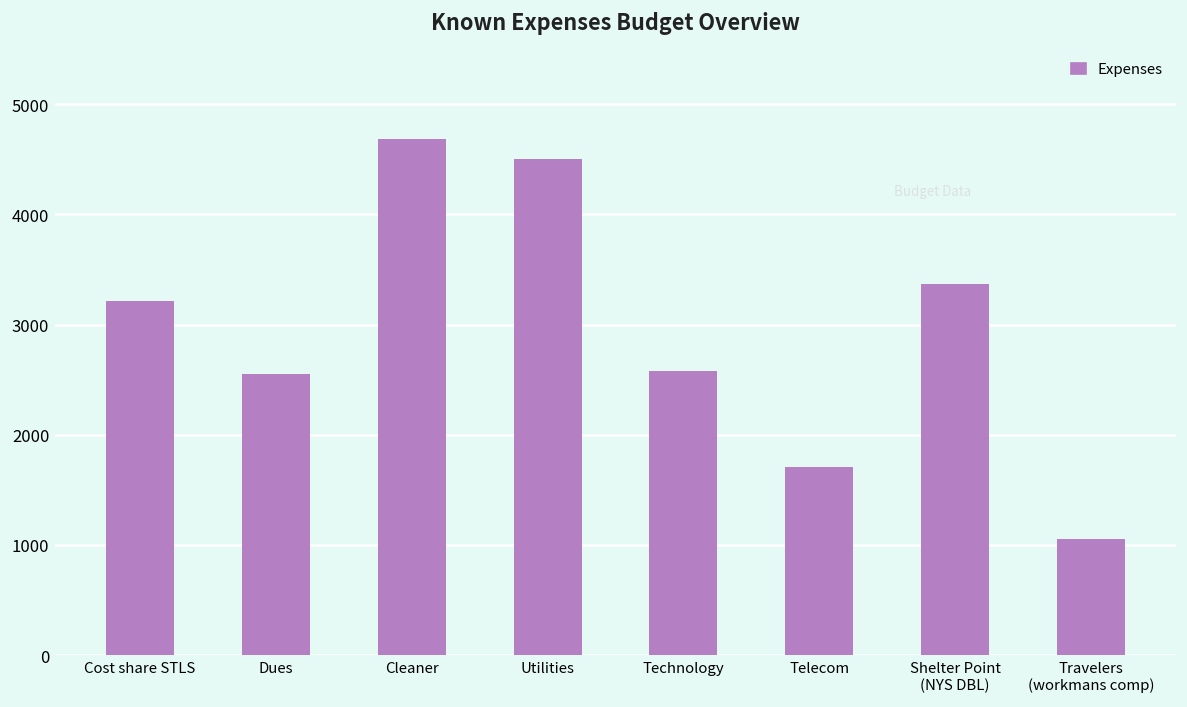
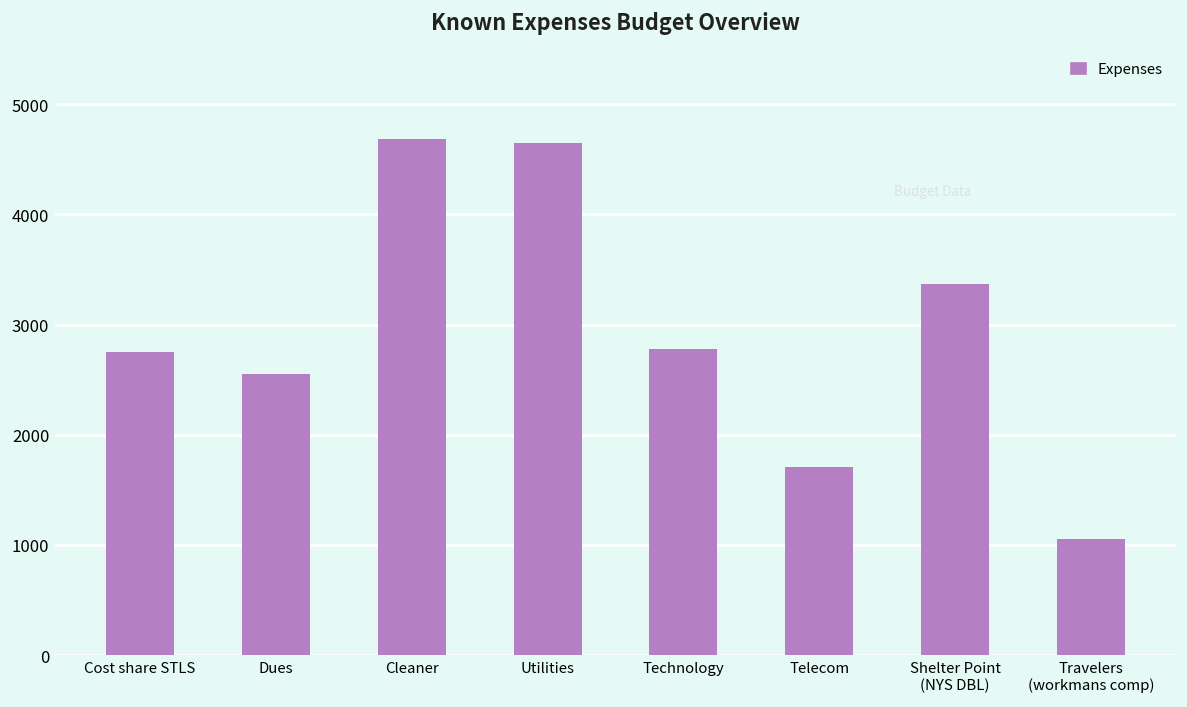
  {
-   "Cost share STLS": 3200,
+   "Cost share STLS": 2800,
    "Dues": 2500,
    "Cleaner": 4700,
-   "Utilities": 4500,
-   "Technology": 2600,
+   "Utilities": 4600,
+   "Technology": 2800,
    "Telecom": 1700,
    "Shelter Point (NYS DBL)": 3400,
    "Travelers (workmans comp)": 1100
  }
